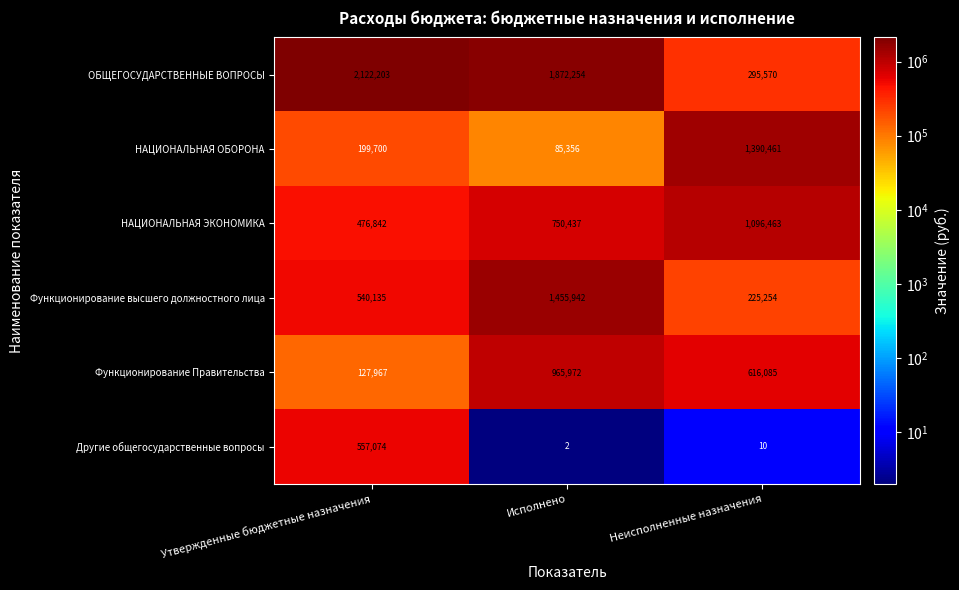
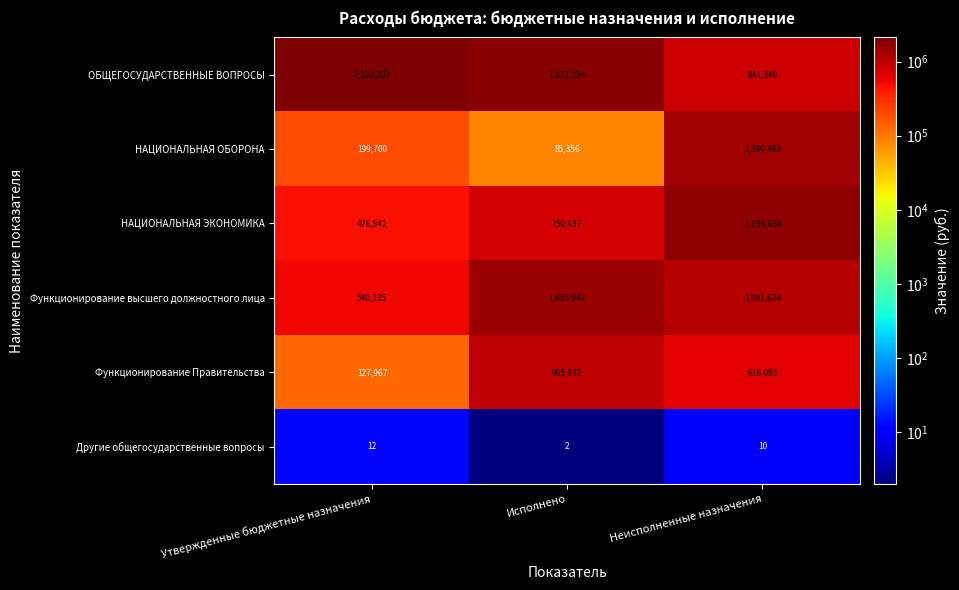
  {
    "ОБЩЕГОСУДАРСТВЕННЫЕ ВОПРОСЫ": {
      "Утвержденные бюджетные назначения": "2,122,203",
      "Исполнено": "1,872,254",
-     "Неисполненные назначения": "295,570"
+     "Неисполненные назначения": "841,349"
    },
    "НАЦИОНАЛЬНАЯ ОБОРОНА": {
      "Утвержденные бюджетные назначения": "199,700",
      "Исполнено": "85,356",
      "Неисполненные назначения": "1,390,461"
    },
    "НАЦИОНАЛЬНАЯ ЭКОНОМИКА": {
      "Утвержденные бюджетные назначения": "476,842",
      "Исполнено": "750,437",
-     "Неисполненные назначения": "1,096,463"
+     "Неисполненные назначения": "1,734,630"
    },
    "Функционирование высшего должностного лица": {
      "Утвержденные бюджетные назначения": "540,135",
      "Исполнено": "1,455,942",
-     "Неисполненные назначения": "225,254"
+     "Неисполненные назначения": "1,091,624"
    },
    "Функционирование Правительства": {
      "Утвержденные бюджетные назначения": "127,967",
      "Исполнено": "965,972",
      "Неисполненные назначения": "616,085"
    },
    "Другие общегосударственные вопросы": {
-     "Утвержденные бюджетные назначения": "557,074",
+     "Утвержденные бюджетные назначения": "12",
      "Исполнено": "2",
      "Неисполненные назначения": "10"
    }
  }
